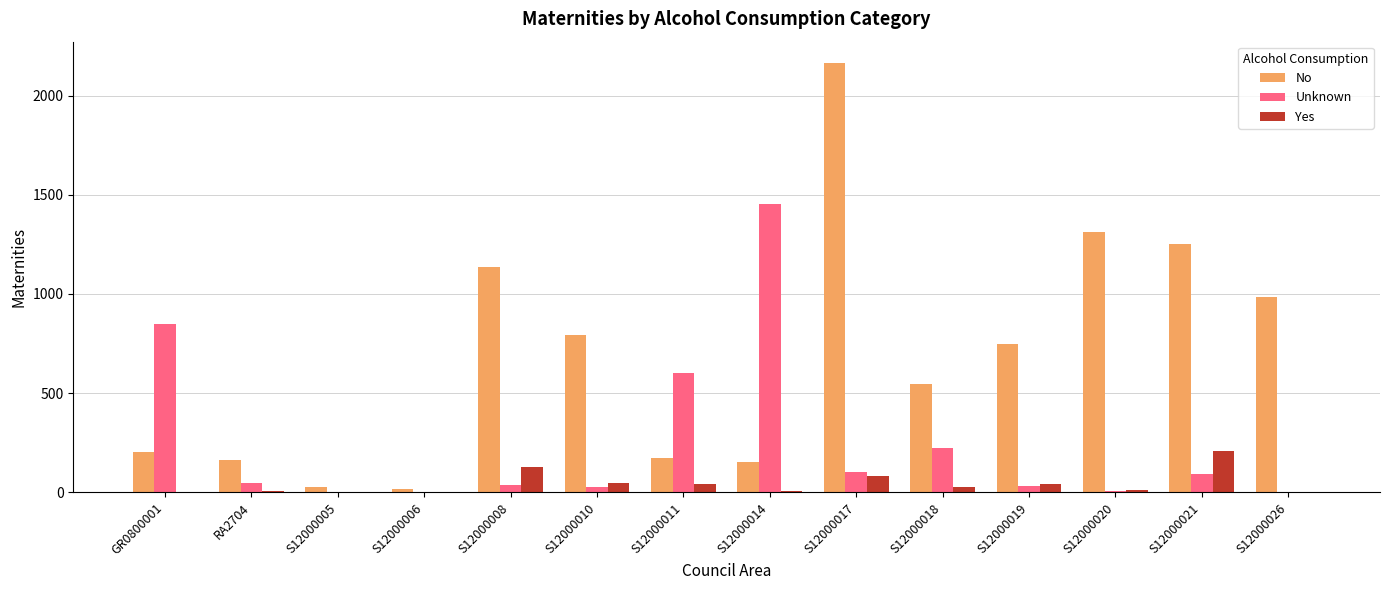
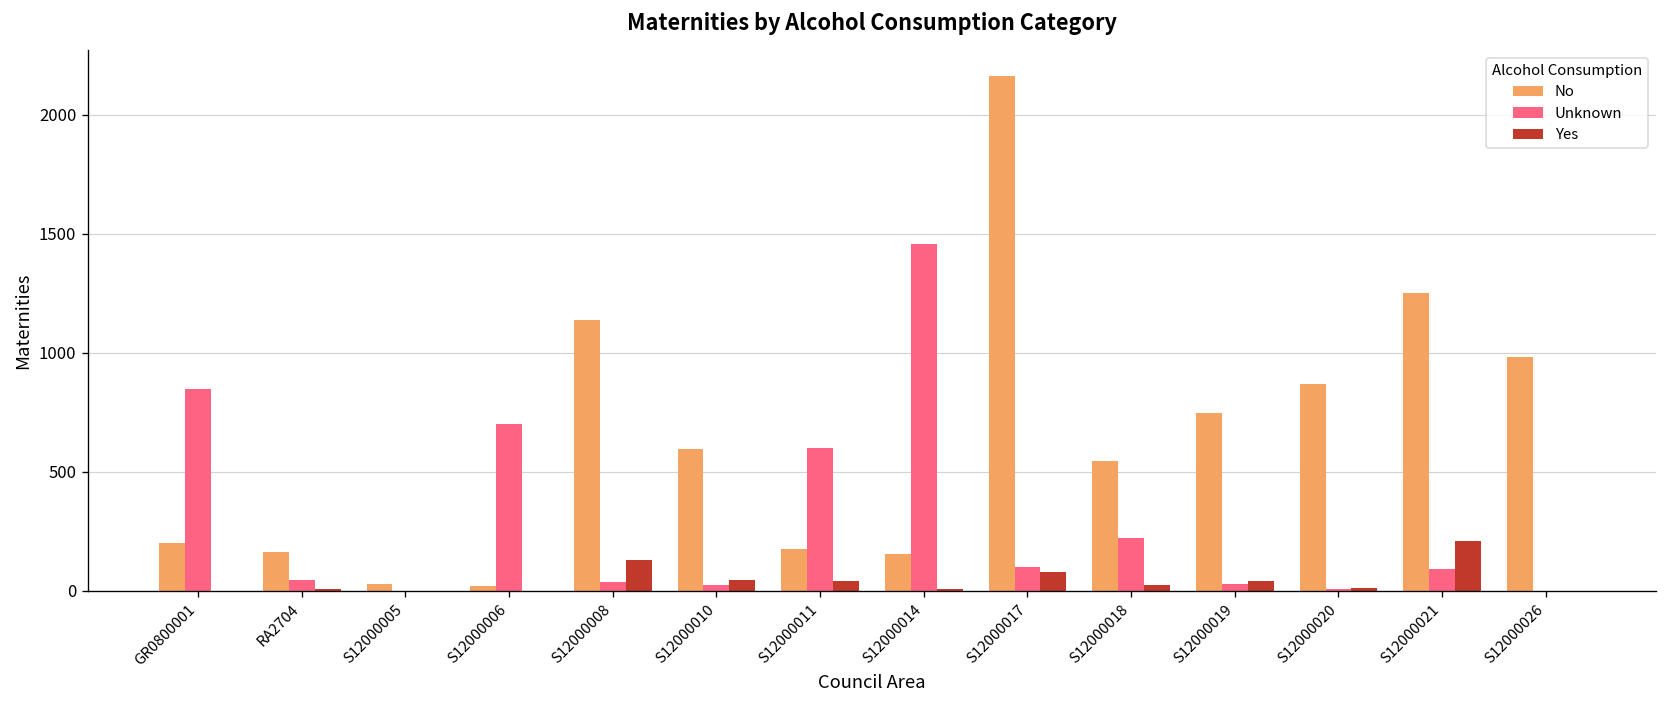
  {
    "No": {
      "GR0800001": 200,
      "RA2704": 160,
      "S12000005": 30,
      "S12000006": 20,
      "S12000008": 1140,
-     "S12000010": 790,
+     "S12000010": 600,
      "S12000011": 170,
      "S12000014": 150,
      "S12000017": 2160,
      "S12000018": 540,
      "S12000019": 750,
-     "S12000020": 1310,
+     "S12000020": 870,
      "S12000021": 1250,
      "S12000026": 980
    },
    "Unknown": {
      "GR0800001": 850,
      "RA2704": 50,
      "S12000005": 0,
-     "S12000006": 0,
+     "S12000006": 700,
      "S12000008": 40,
      "S12000010": 30,
      "S12000011": 600,
      "S12000014": 1460,
      "S12000017": 100,
      "S12000018": 220,
      "S12000019": 30,
      "S12000021": 90,
      "S12000026": 0
    },
    "Yes": {
      "GR0800001": 0,
      "S12000005": 0,
      "S12000006": 0,
      "S12000008": 130,
      "S12000010": 40,
      "S12000011": 40,
      "S12000017": 80,
      "S12000018": 30,
      "S12000019": 40,
      "S12000021": 210,
      "S12000026": 0
    }
  }
